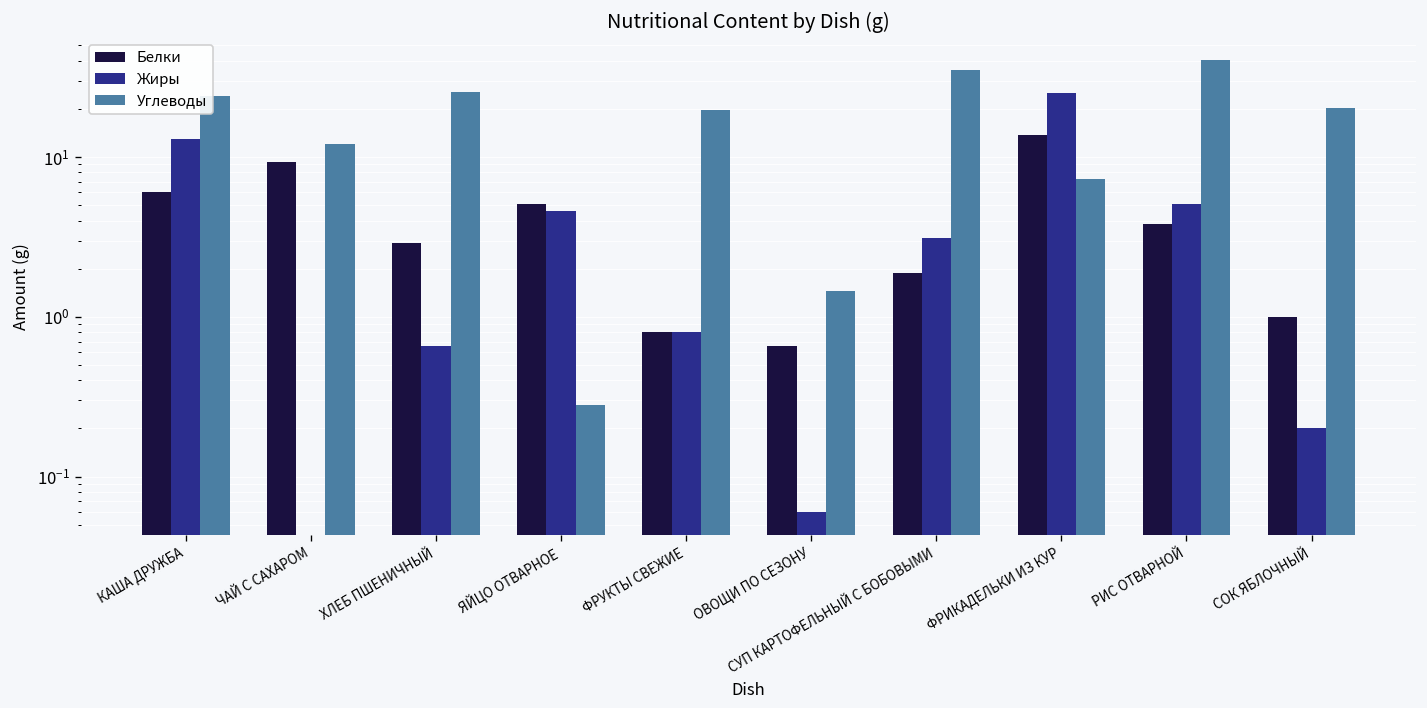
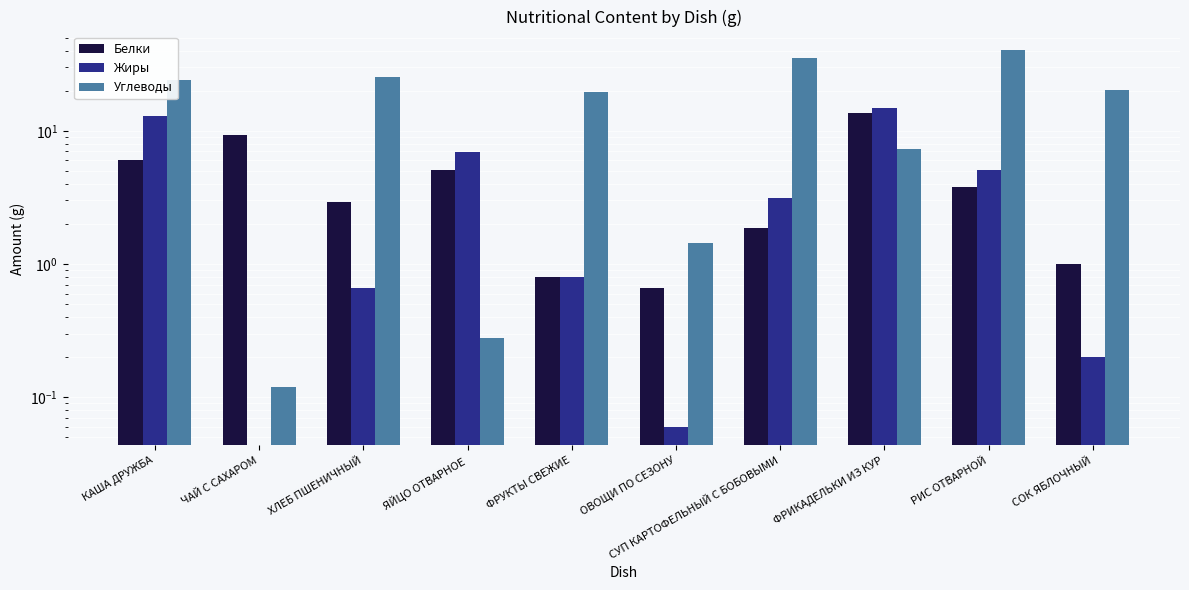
  {
    "Белки": {
      "КАША ДРУЖБА": 6,
      "ЧАЙ С САХАРОМ": 9,
      "ХЛЕБ ПШЕНИЧНЫЙ": 2.9,
      "ЯЙЦО ОТВАРНОЕ": 5.1,
      "ФРУКТЫ СВЕЖИЕ": 0.8,
      "ОВОЩИ ПО СЕЗОНУ": 0.7,
      "СУП КАРТОФЕЛЬНЫЙ С БОБОВЫМИ": 1.9,
      "ФРИКАДЕЛЬКИ ИЗ КУР": 14,
      "РИС ОТВАРНОЙ": 3.8,
      "СОК ЯБЛОЧНЫЙ": 1.0
    },
    "Жиры": {
      "КАША ДРУЖБА": 13,
      "ХЛЕБ ПШЕНИЧНЫЙ": 0.7,
-     "ЯЙЦО ОТВАРНОЕ": 4.6,
+     "ЯЙЦО ОТВАРНОЕ": 7,
      "ФРУКТЫ СВЕЖИЕ": 0.8,
      "ОВОЩИ ПО СЕЗОНУ": 0.06,
      "СУП КАРТОФЕЛЬНЫЙ С БОБОВЫМИ": 3.1,
-     "ФРИКАДЕЛЬКИ ИЗ КУР": 25,
+     "ФРИКАДЕЛЬКИ ИЗ КУР": 15,
      "РИС ОТВАРНОЙ": 5.1,
      "СОК ЯБЛОЧНЫЙ": 0.2
    },
    "Углеводы": {
      "КАША ДРУЖБА": 24,
-     "ЧАЙ С САХАРОМ": 12,
+     "ЧАЙ С САХАРОМ": 0.12,
      "ХЛЕБ ПШЕНИЧНЫЙ": 25,
      "ЯЙЦО ОТВАРНОЕ": 0.28,
      "ФРУКТЫ СВЕЖИЕ": 20,
      "ОВОЩИ ПО СЕЗОНУ": 1.4,
      "СУП КАРТОФЕЛЬНЫЙ С БОБОВЫМИ": 35,
      "ФРИКАДЕЛЬКИ ИЗ КУР": 7,
      "РИС ОТВАРНОЙ": 40,
      "СОК ЯБЛОЧНЫЙ": 20
    }
  }
